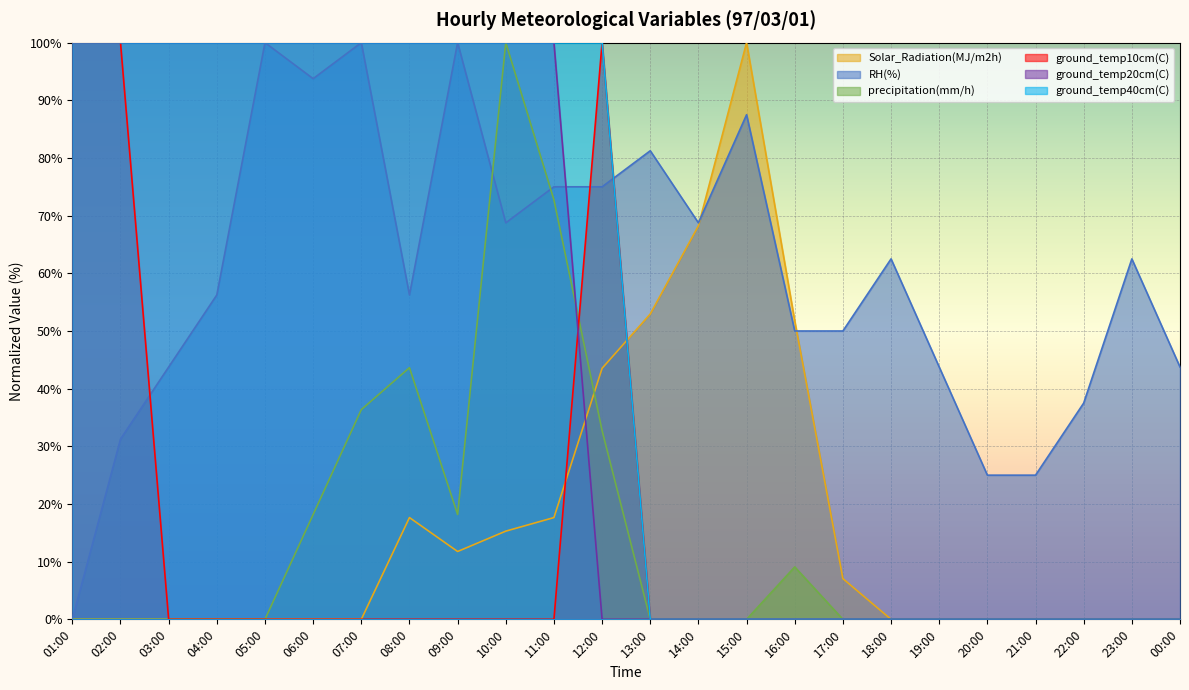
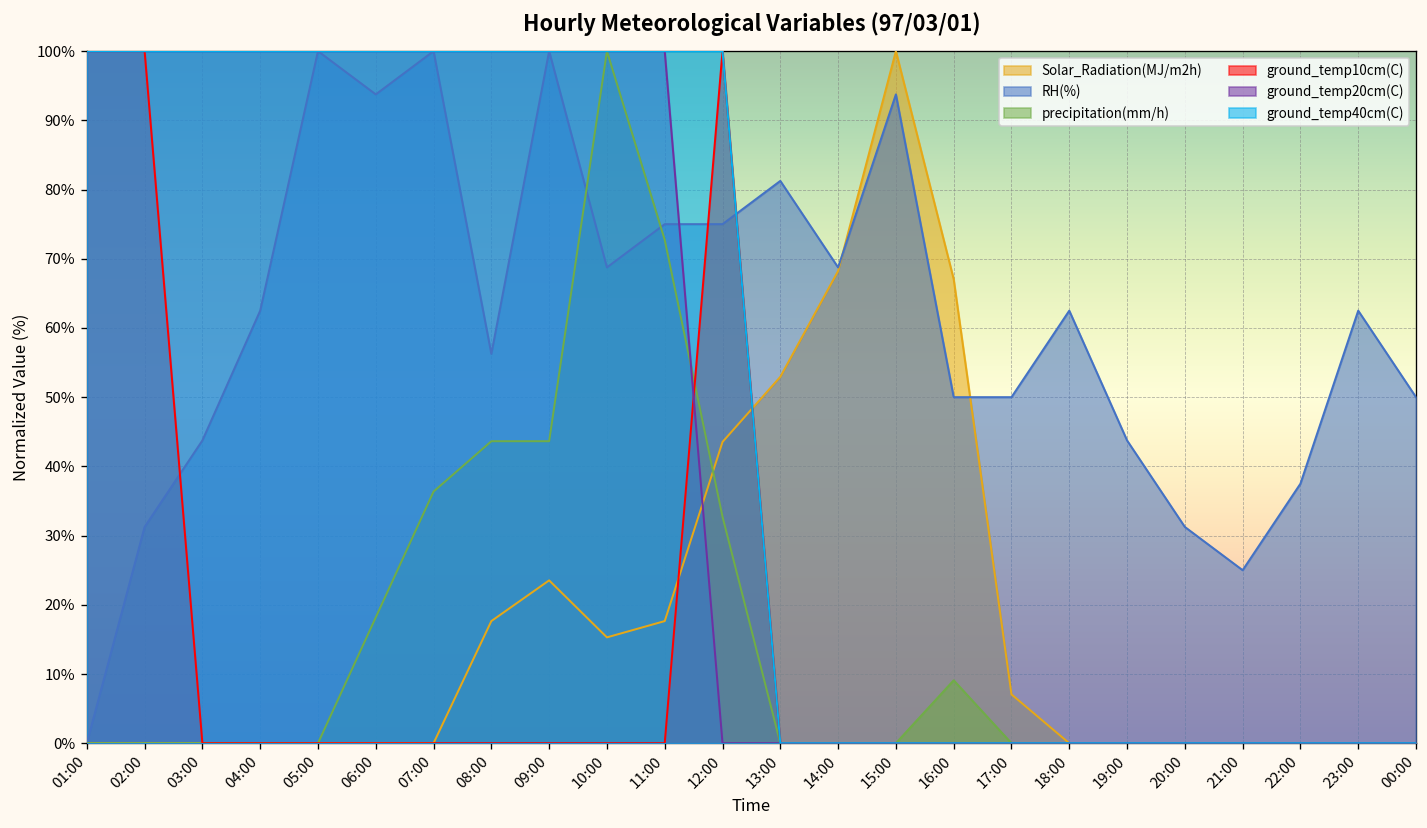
  {
    "Solar_Radiation(MJ/m2h)": {
      "08:00": "18%",
-     "09:00": "12%",
+     "09:00": "24%",
      "10:00": "15%",
      "11:00": "18%",
      "12:00": "44%",
      "13:00": "53%",
      "14:00": "68%",
      "15:00": "100%",
-     "16:00": "52%",
+     "16:00": "67%",
      "17:00": "7%"
    },
    "RH(%)": {
      "02:00": "31%",
      "03:00": "44%",
-     "04:00": "56%",
+     "04:00": "63%",
      "06:00": "94%",
      "08:00": "56%",
      "10:00": "69%",
      "11:00": "75%",
      "12:00": "75%",
      "13:00": "81%",
      "14:00": "69%",
-     "15:00": "88%",
+     "15:00": "94%",
      "16:00": "50%",
      "17:00": "50%",
      "18:00": "63%",
      "19:00": "44%",
-     "20:00": "25%",
+     "20:00": "31%",
      "21:00": "25%",
      "22:00": "38%",
      "23:00": "63%",
-     "00:00": "44%"
+     "00:00": "50%"
    },
    "precipitation(mm/h)": {
      "06:00": "18%",
      "07:00": "36%",
      "08:00": "44%",
-     "09:00": "18%",
+     "09:00": "44%",
      "11:00": "73%",
      "12:00": "33%",
      "16:00": "9%"
    },
    "ground_temp10cm(C)": {
      "08:00": "0%",
      "09:00": "0%",
      "10:00": "0%",
      "11:00": "0%"
    },
    "ground_temp20cm(C)": {
      "12:00": "0%"
    }
  }
